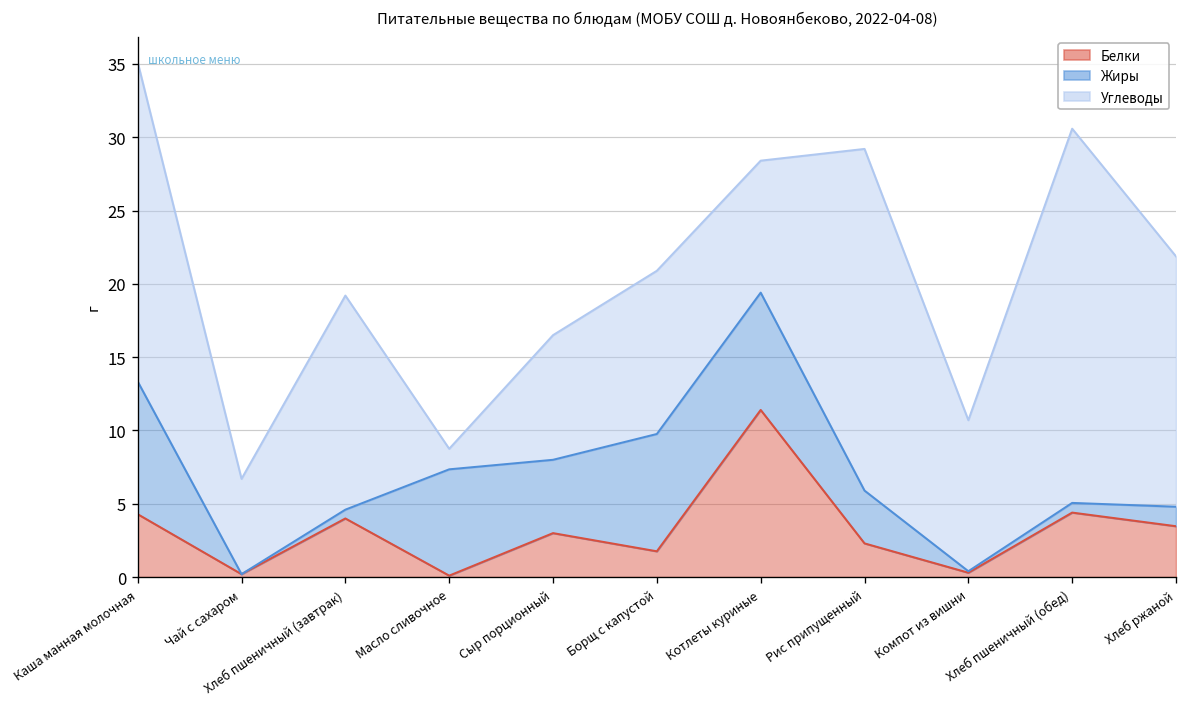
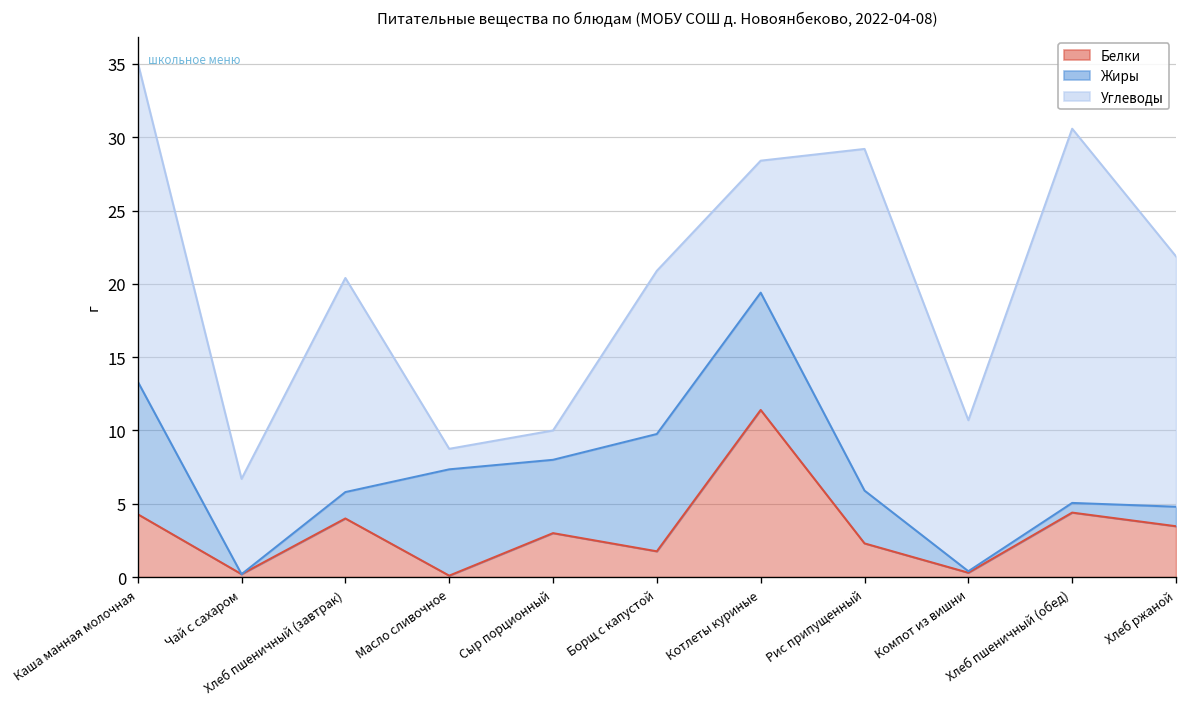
  {
    "Белки": {
      "Каша манная молочная": 4.3,
      "Хлеб пшеничный (завтрак)": 4.0,
      "Масло сливочное": 0.1,
      "Сыр порционный": 3.0,
      "Борщ с капустой": 1.8,
      "Котлеты куриные": 11.4,
      "Рис припущенный": 2.3,
      "Хлеб пшеничный (обед)": 4.4,
      "Хлеб ржаной": 3.5
    },
    "Жиры": {
      "Каша манная молочная": 9.1,
-     "Хлеб пшеничный (завтрак)": 0.6,
+     "Хлеб пшеничный (завтрак)": 1.8,
      "Масло сливочное": 7.3,
      "Сыр порционный": 5.0,
      "Борщ с капустой": 8.0,
      "Котлеты куриные": 8.0,
      "Рис припущенный": 3.6,
      "Хлеб пшеничный (обед)": 0.7,
      "Хлеб ржаной": 1.3
    },
    "Углеводы": {
      "Каша манная молочная": 21.8,
      "Чай с сахаром": 6.5,
      "Хлеб пшеничный (завтрак)": 14.6,
      "Масло сливочное": 1.4,
-     "Сыр порционный": 8.5,
+     "Сыр порционный": 2.0,
      "Борщ с капустой": 11.1,
      "Котлеты куриные": 9.0,
      "Рис припущенный": 23.3,
      "Компот из вишни": 10.3,
      "Хлеб пшеничный (обед)": 25.5,
      "Хлеб ржаной": 17.1
    }
  }
